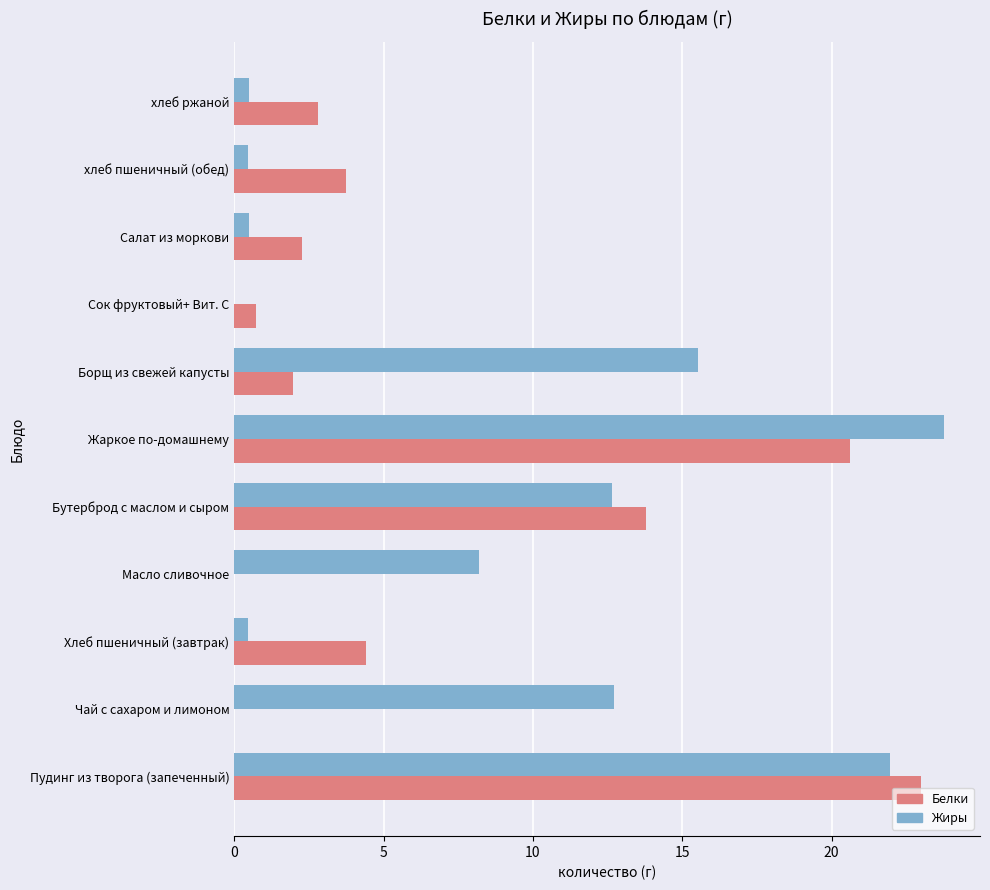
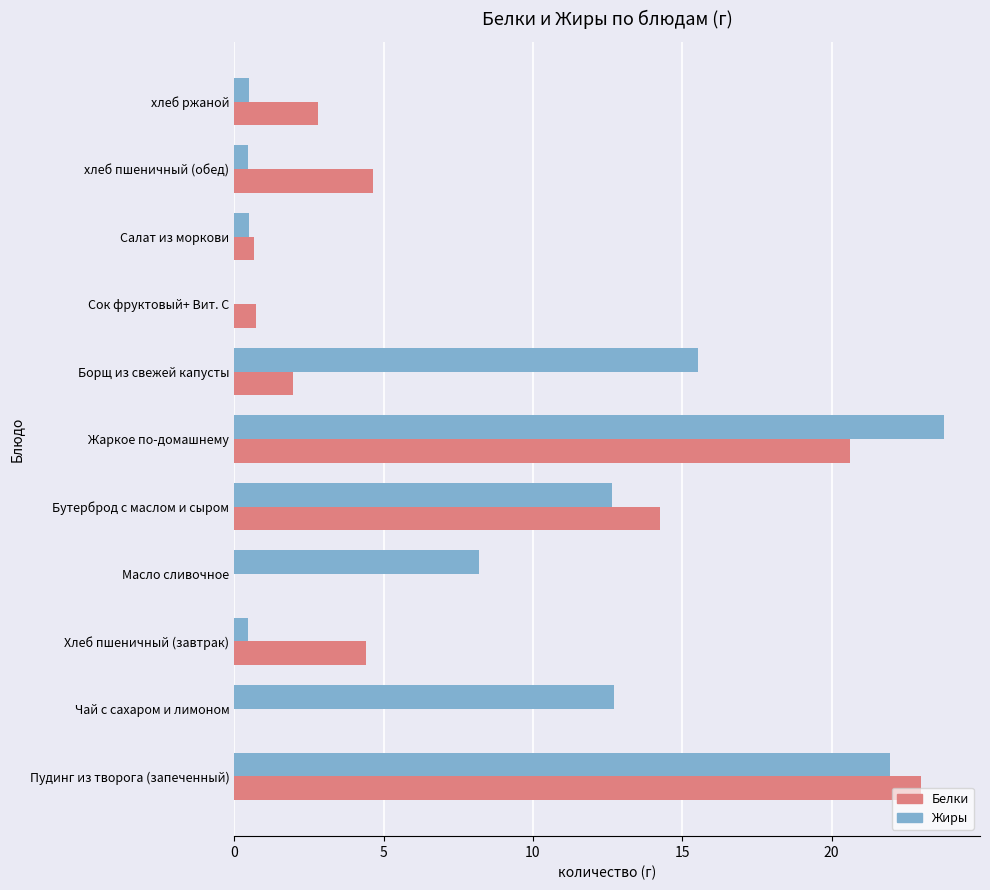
  {
    "Белки": {
      "хлеб ржаной": 2.8,
-     "хлеб пшеничный (обед)": 3.8,
-     "Салат из моркови": 2.3,
+     "хлеб пшеничный (обед)": 4.6,
+     "Салат из моркови": 0.7,
      "Сок фруктовый+ Вит. С": 0.7,
      "Борщ из свежей капусты": 2.0,
      "Жаркое по-домашнему": 20.6,
-     "Бутерброд с маслом и сыром": 13.8,
+     "Бутерброд с маслом и сыром": 14.3,
      "Масло сливочное": 0.0,
      "Хлеб пшеничный (завтрак)": 4.4,
      "Чай с сахаром и лимоном": 0.0
    },
    "Жиры": {
      "хлеб ржаной": 0.5,
      "хлеб пшеничный (обед)": 0.5,
      "Салат из моркови": 0.5,
      "Сок фруктовый+ Вит. С": 0.0,
      "Борщ из свежей капусты": 15.5,
      "Жаркое по-домашнему": 23.8,
      "Бутерброд с маслом и сыром": 12.6,
      "Масло сливочное": 8.2,
      "Хлеб пшеничный (завтрак)": 0.5,
      "Чай с сахаром и лимоном": 12.7,
      "Пудинг из творога (запеченный)": 22.0
    }
  }
